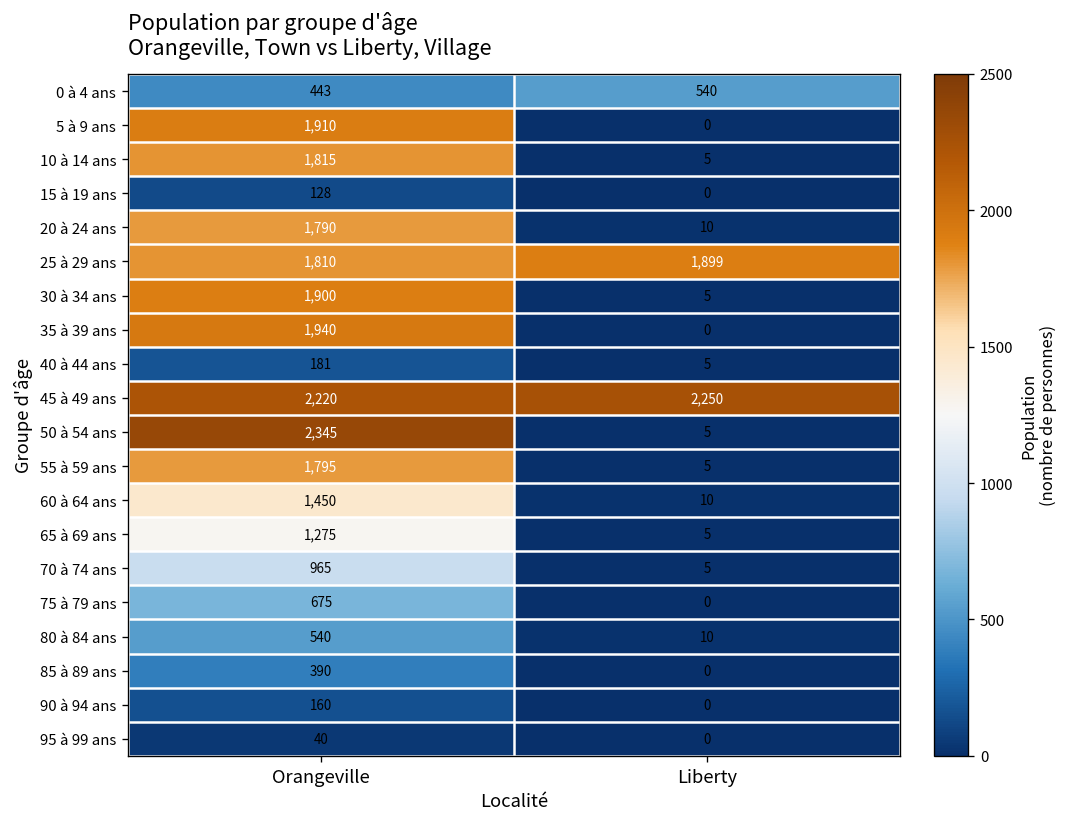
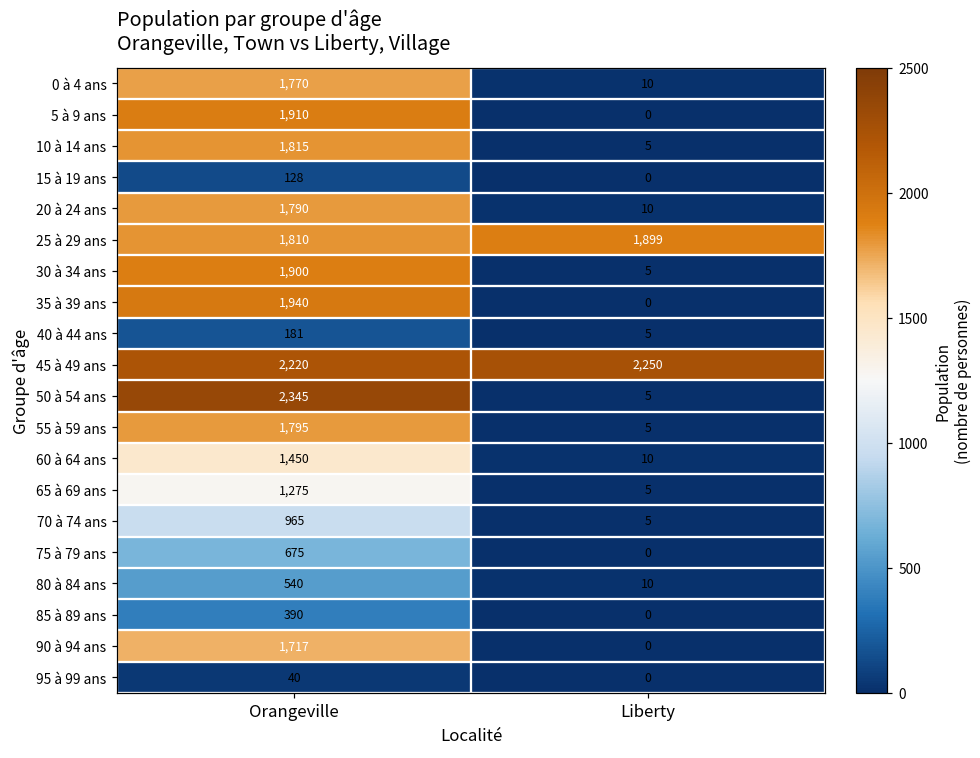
  {
    "0 à 4 ans": {
-     "Orangeville": "443",
-     "Liberty": "540"
+     "Orangeville": "1,770",
+     "Liberty": "10"
    },
    "5 à 9 ans": {
      "Orangeville": "1,910",
      "Liberty": "0"
    },
    "10 à 14 ans": {
      "Orangeville": "1,815",
      "Liberty": "5"
    },
    "15 à 19 ans": {
      "Orangeville": "128",
      "Liberty": "0"
    },
    "20 à 24 ans": {
      "Orangeville": "1,790",
      "Liberty": "10"
    },
    "25 à 29 ans": {
      "Orangeville": "1,810",
      "Liberty": "1,899"
    },
    "30 à 34 ans": {
      "Orangeville": "1,900",
      "Liberty": "5"
    },
    "35 à 39 ans": {
      "Orangeville": "1,940",
      "Liberty": "0"
    },
    "40 à 44 ans": {
      "Orangeville": "181",
      "Liberty": "5"
    },
    "45 à 49 ans": {
      "Orangeville": "2,220",
      "Liberty": "2,250"
    },
    "50 à 54 ans": {
      "Orangeville": "2,345",
      "Liberty": "5"
    },
    "55 à 59 ans": {
      "Orangeville": "1,795",
      "Liberty": "5"
    },
    "60 à 64 ans": {
      "Orangeville": "1,450",
      "Liberty": "10"
    },
    "65 à 69 ans": {
      "Orangeville": "1,275",
      "Liberty": "5"
    },
    "70 à 74 ans": {
      "Orangeville": "965",
      "Liberty": "5"
    },
    "75 à 79 ans": {
      "Orangeville": "675",
      "Liberty": "0"
    },
    "80 à 84 ans": {
      "Orangeville": "540",
      "Liberty": "10"
    },
    "85 à 89 ans": {
      "Orangeville": "390",
      "Liberty": "0"
    },
    "90 à 94 ans": {
-     "Orangeville": "160",
+     "Orangeville": "1,717",
      "Liberty": "0"
    },
    "95 à 99 ans": {
      "Orangeville": "40",
      "Liberty": "0"
    }
  }
